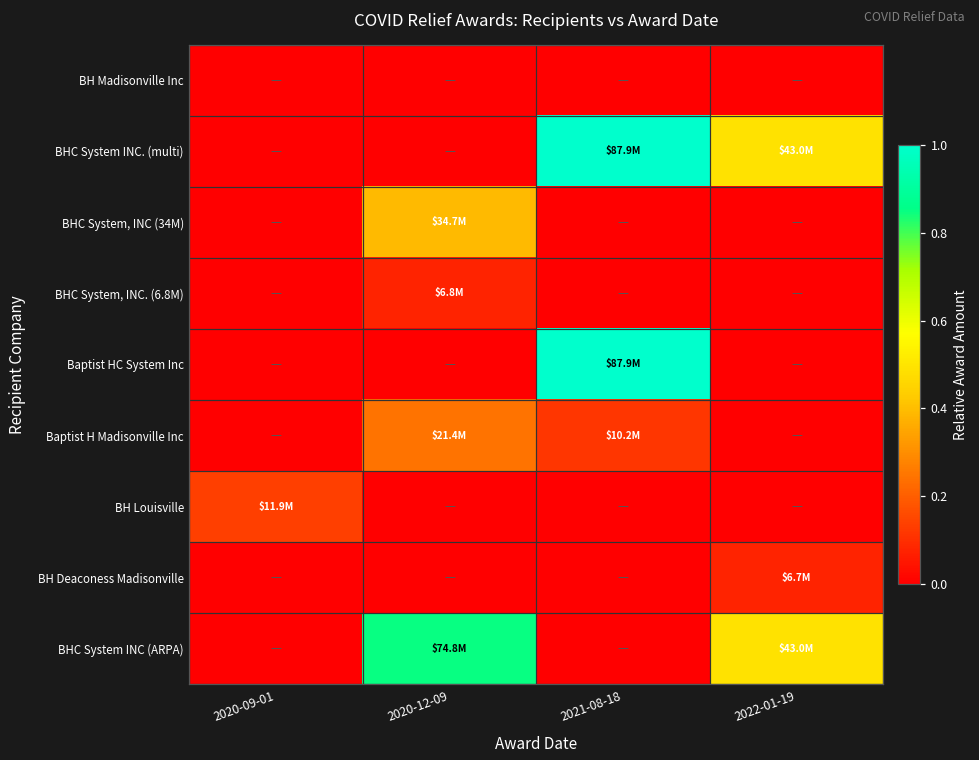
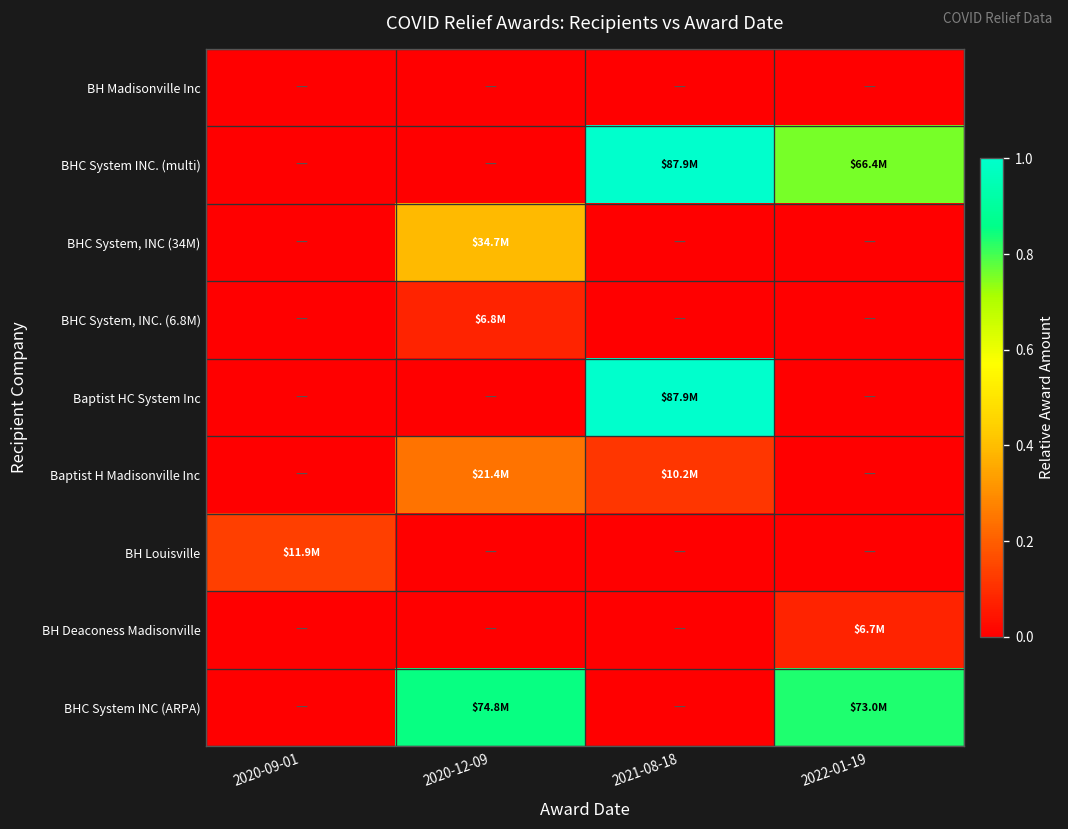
  {
    "BHC System INC. (multi)": {
      "2021-08-18": "$87.9M",
-     "2022-01-19": "$43.0M"
+     "2022-01-19": "$66.4M"
    },
    "BHC System, INC (34M)": {
      "2020-12-09": "$34.7M"
    },
    "BHC System, INC. (6.8M)": {
      "2020-12-09": "$6.8M"
    },
    "Baptist HC System Inc": {
      "2021-08-18": "$87.9M"
    },
    "Baptist H Madisonville Inc": {
      "2020-12-09": "$21.4M",
      "2021-08-18": "$10.2M"
    },
    "BH Louisville": {
      "2020-09-01": "$11.9M"
    },
    "BH Deaconess Madisonville": {
      "2022-01-19": "$6.7M"
    },
    "BHC System INC (ARPA)": {
      "2020-12-09": "$74.8M",
-     "2022-01-19": "$43.0M"
+     "2022-01-19": "$73.0M"
    }
  }
